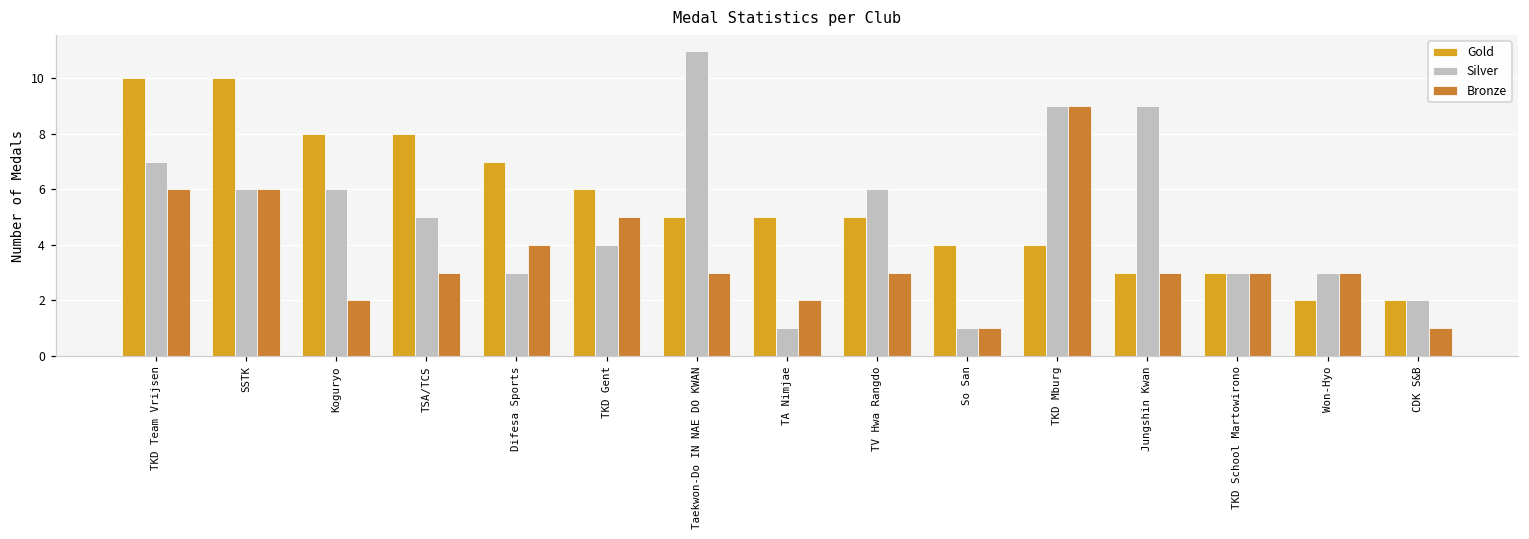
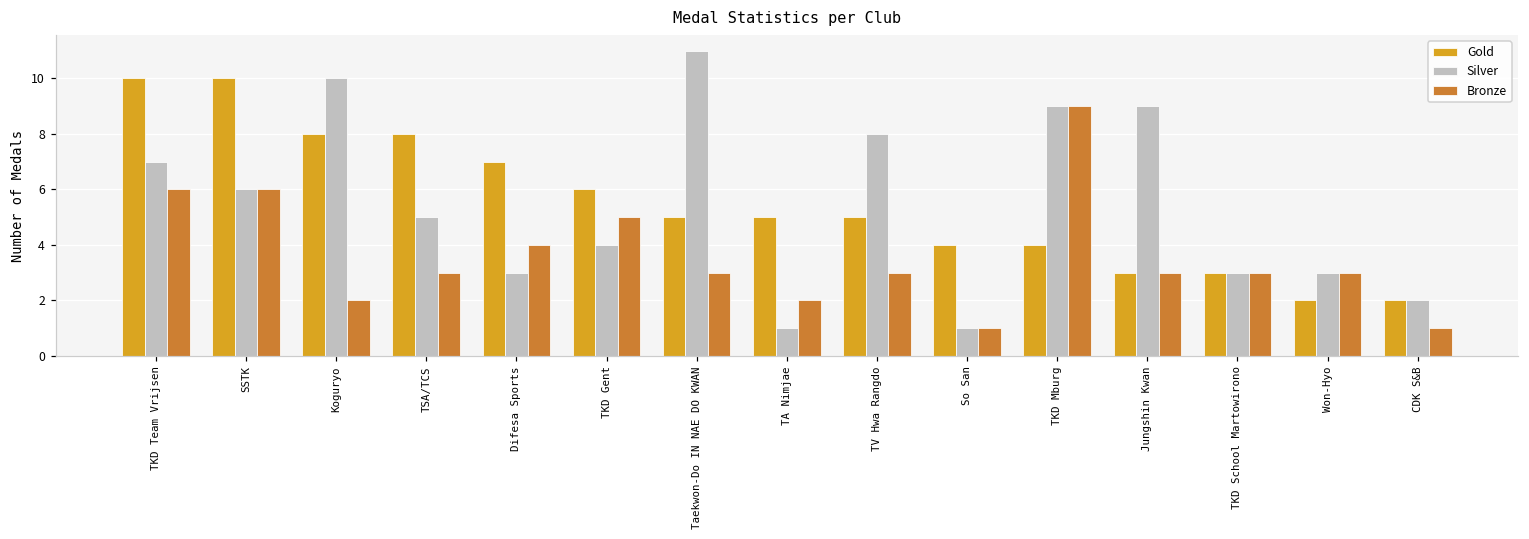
  {
    "Silver": {
      "TKD Team Vrijsen": 7,
      "SSTK": 6,
-     "Koguryo": 6,
+     "Koguryo": 10,
      "TSA/TCS": 5,
      "Difesa Sports": 3,
      "TKD Gent": 4,
      "Taekwon-Do IN NAE DO KWAN": 11,
      "TA Nimjae": 1,
-     "TV Hwa Rangdo": 6,
+     "TV Hwa Rangdo": 8,
      "So San": 1,
      "TKD Mburg": 9,
      "Jungshin Kwan": 9,
      "TKD School Martowirono": 3,
      "Won-Hyo": 3,
      "CDK S&B": 2
    }
  }
